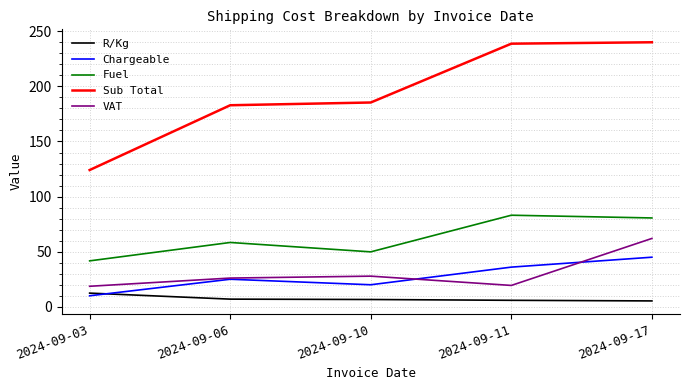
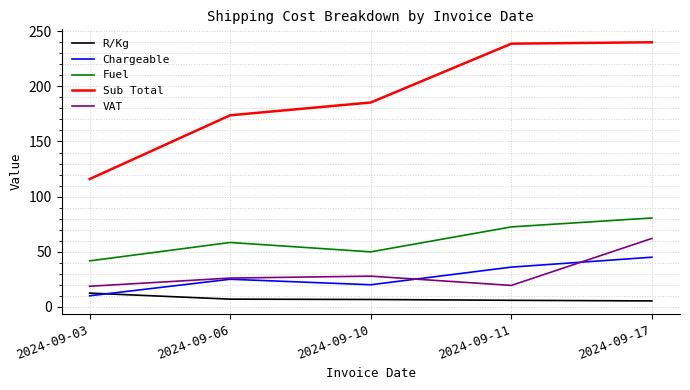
  {
    "R/Kg": {
      "2024-09-03": 12,
      "2024-09-06": 7,
      "2024-09-10": 7,
      "2024-09-11": 6,
      "2024-09-17": 5
    },
    "Chargeable": {
      "2024-09-03": 10,
      "2024-09-10": 20,
      "2024-09-11": 36,
      "2024-09-17": 45
    },
    "Fuel": {
      "2024-09-03": 42,
      "2024-09-06": 58,
      "2024-09-10": 50,
-     "2024-09-11": 83,
+     "2024-09-11": 73,
      "2024-09-17": 81
    },
    "Sub Total": {
-     "2024-09-03": 124,
-     "2024-09-06": 183,
+     "2024-09-03": 116,
+     "2024-09-06": 174,
      "2024-09-10": 185,
      "2024-09-11": 239,
      "2024-09-17": 240
    },
    "VAT": {
      "2024-09-03": 19,
      "2024-09-10": 28,
      "2024-09-11": 19,
      "2024-09-17": 62
    }
  }
